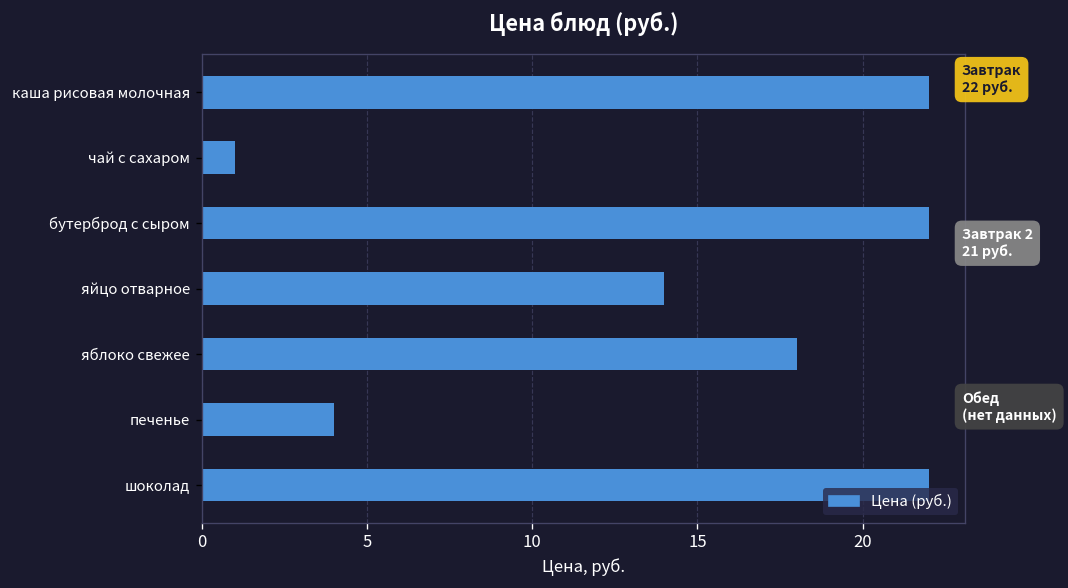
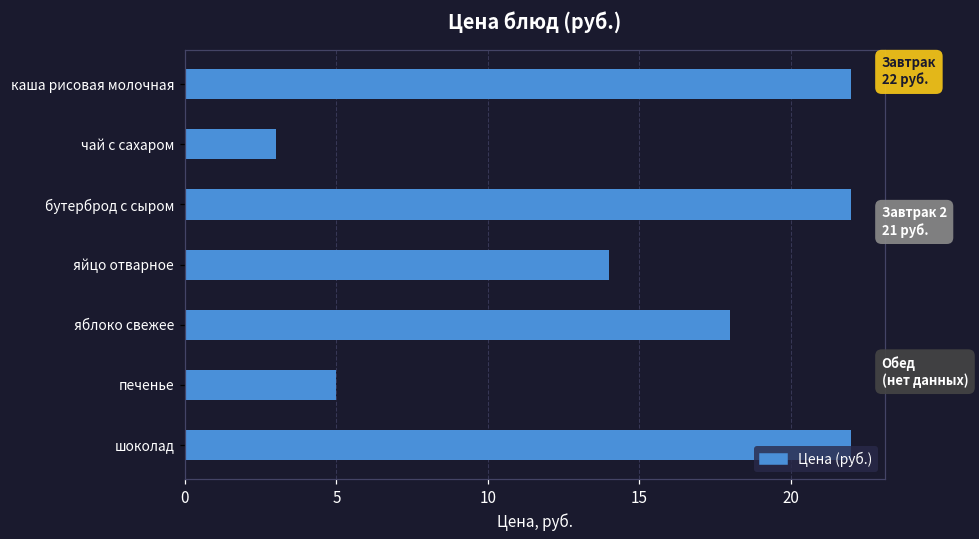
  {
    "каша рисовая молочная": 22,
-   "чай с сахаром": 1,
+   "чай с сахаром": 3,
    "бутерброд с сыром": 22,
    "яйцо отварное": 14,
    "яблоко свежее": 18,
-   "печенье": 4,
+   "печенье": 5,
    "шоколад": 22
  }
